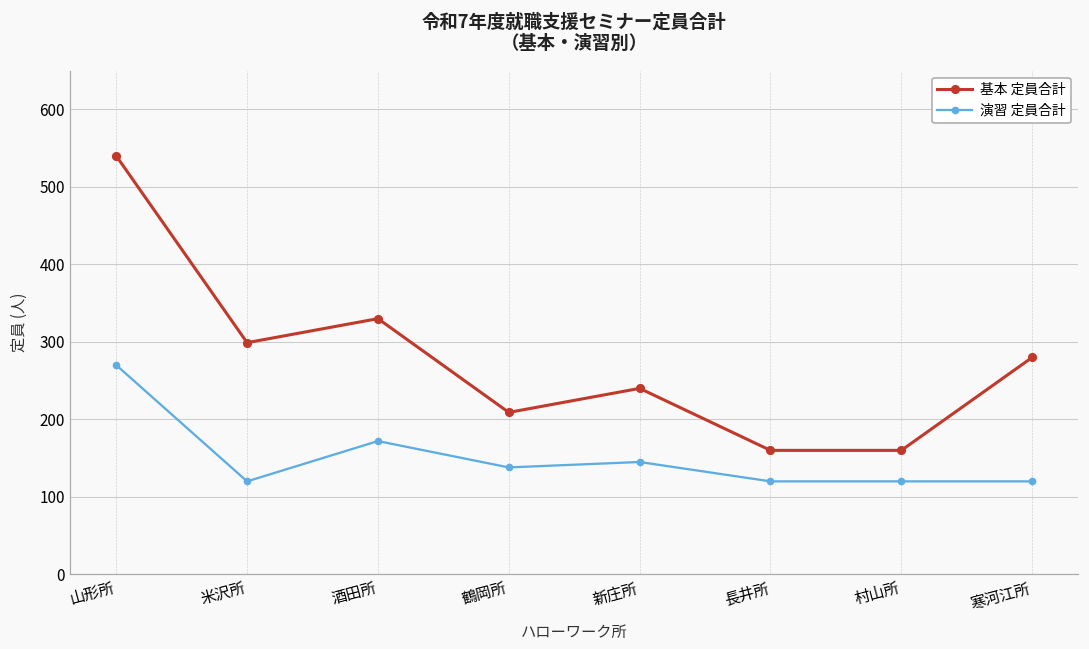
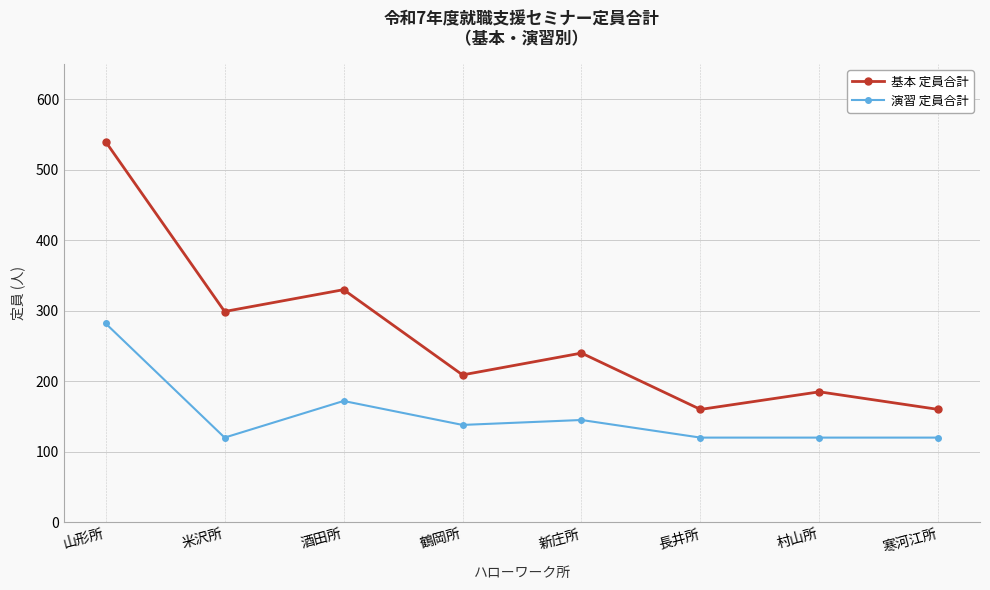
  {
    "基本 定員合計": {
      "山形所": 540,
      "米沢所": 300,
      "酒田所": 330,
      "鶴岡所": 210,
      "新庄所": 240,
      "長井所": 160,
-     "村山所": 160,
-     "寒河江所": 280
+     "村山所": 190,
+     "寒河江所": 160
    },
    "演習 定員合計": {
-     "山形所": 270,
+     "山形所": 280,
      "米沢所": 120,
      "酒田所": 170,
      "鶴岡所": 140,
      "新庄所": 150,
      "長井所": 120,
      "村山所": 120,
      "寒河江所": 120
    }
  }
